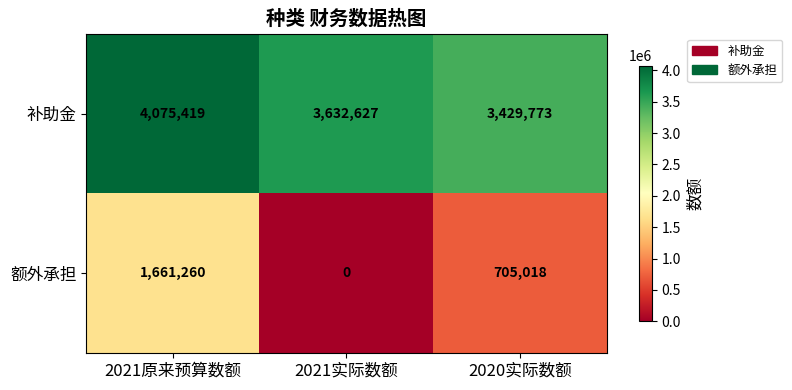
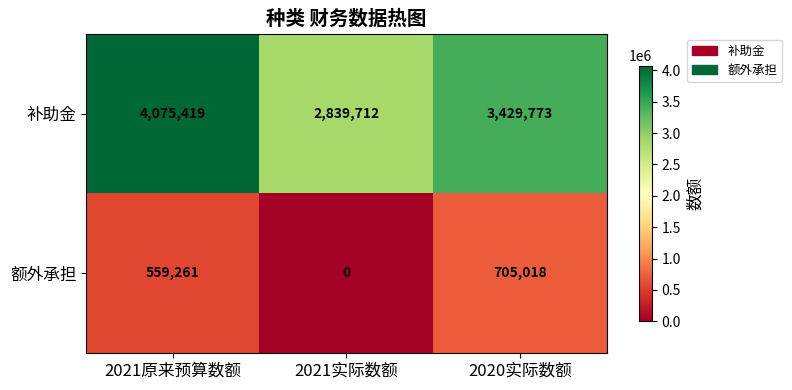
  {
    "补助金": {
      "2021原来预算数额": "4,075,419",
-     "2021实际数额": "3,632,627",
+     "2021实际数额": "2,839,712",
      "2020实际数额": "3,429,773"
    },
    "额外承担": {
-     "2021原来预算数额": "1,661,260",
+     "2021原来预算数额": "559,261",
      "2021实际数额": "0",
      "2020实际数额": "705,018"
    }
  }
